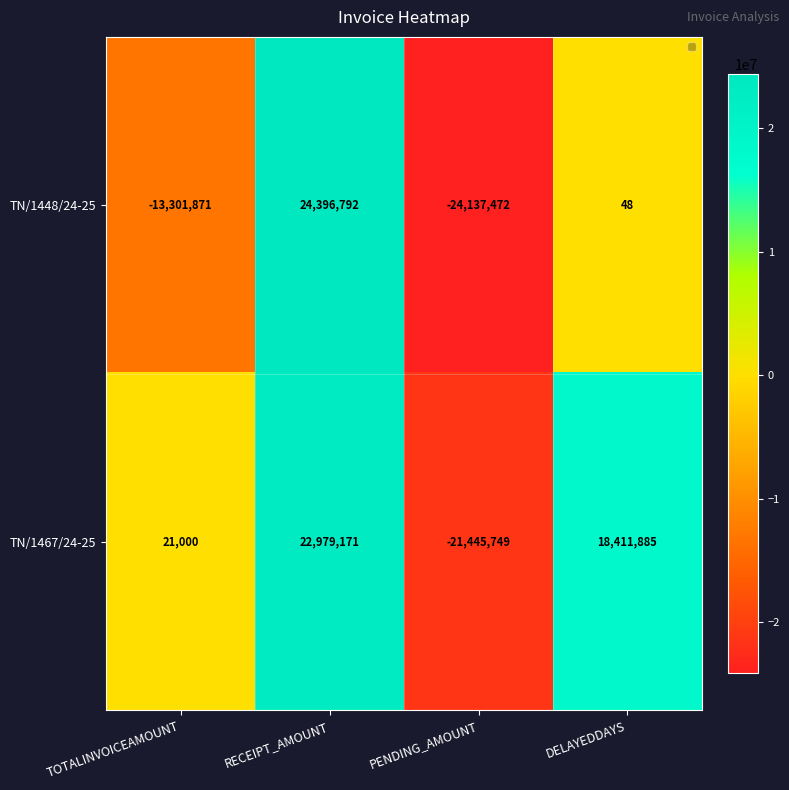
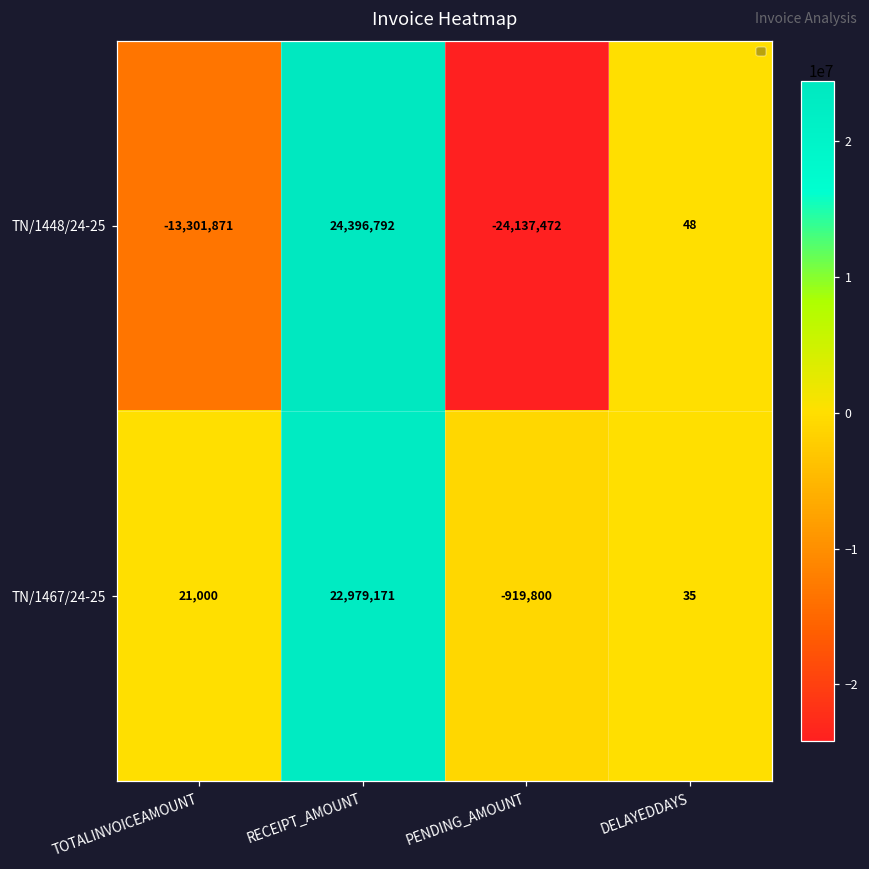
  {
    "TN/1448/24-25": {
      "TOTALINVOICEAMOUNT": "-13,301,871",
      "RECEIPT_AMOUNT": "24,396,792",
      "PENDING_AMOUNT": "-24,137,472",
      "DELAYEDDAYS": "48"
    },
    "TN/1467/24-25": {
      "TOTALINVOICEAMOUNT": "21,000",
      "RECEIPT_AMOUNT": "22,979,171",
-     "PENDING_AMOUNT": "-21,445,749",
-     "DELAYEDDAYS": "18,411,885"
+     "PENDING_AMOUNT": "-919,800",
+     "DELAYEDDAYS": "35"
    }
  }
